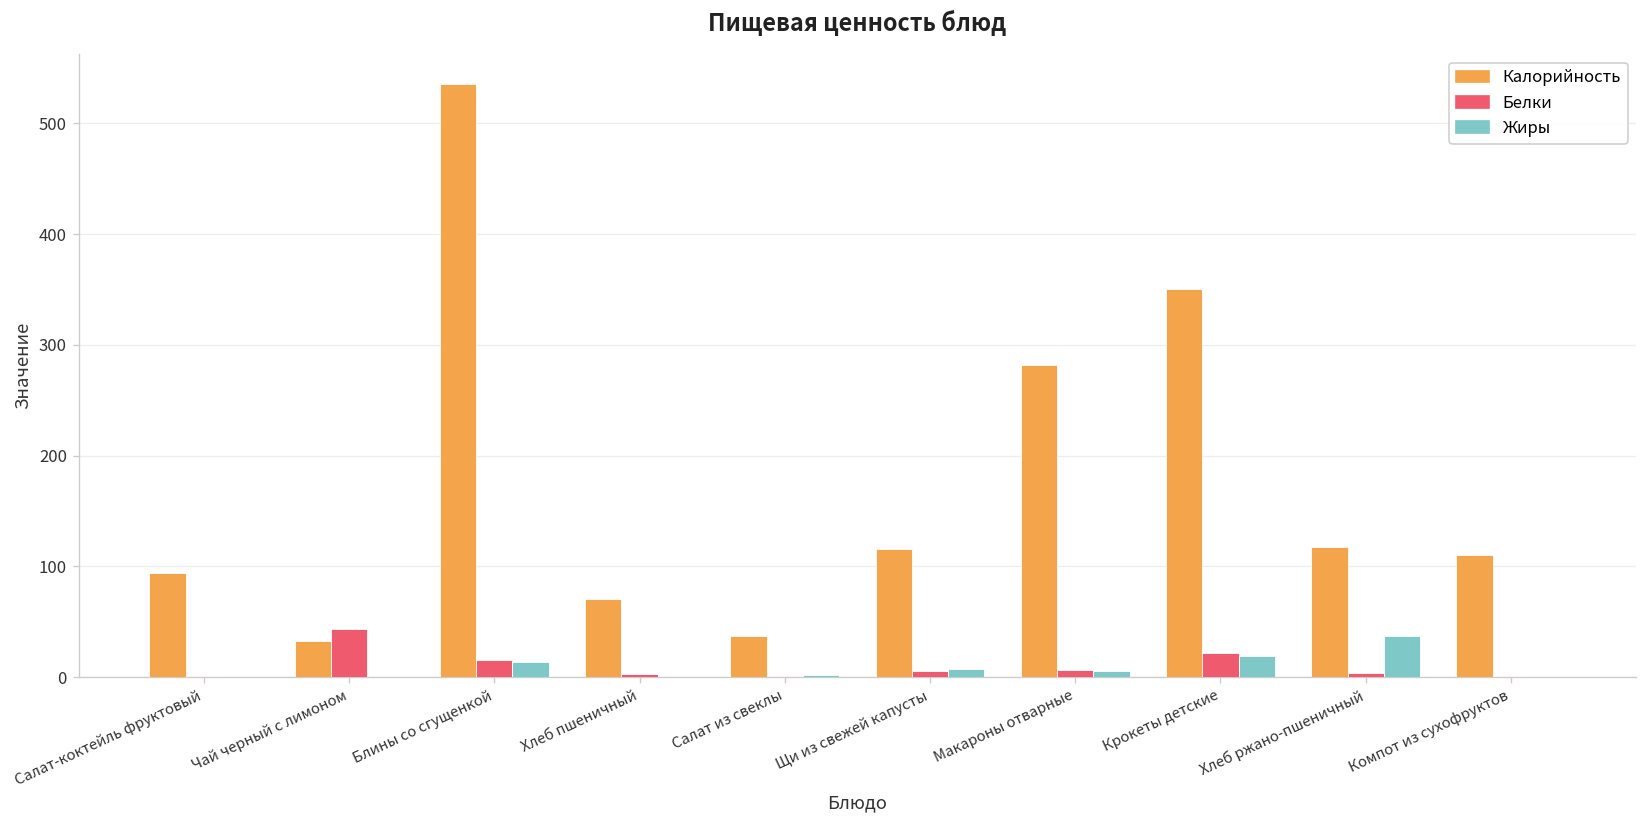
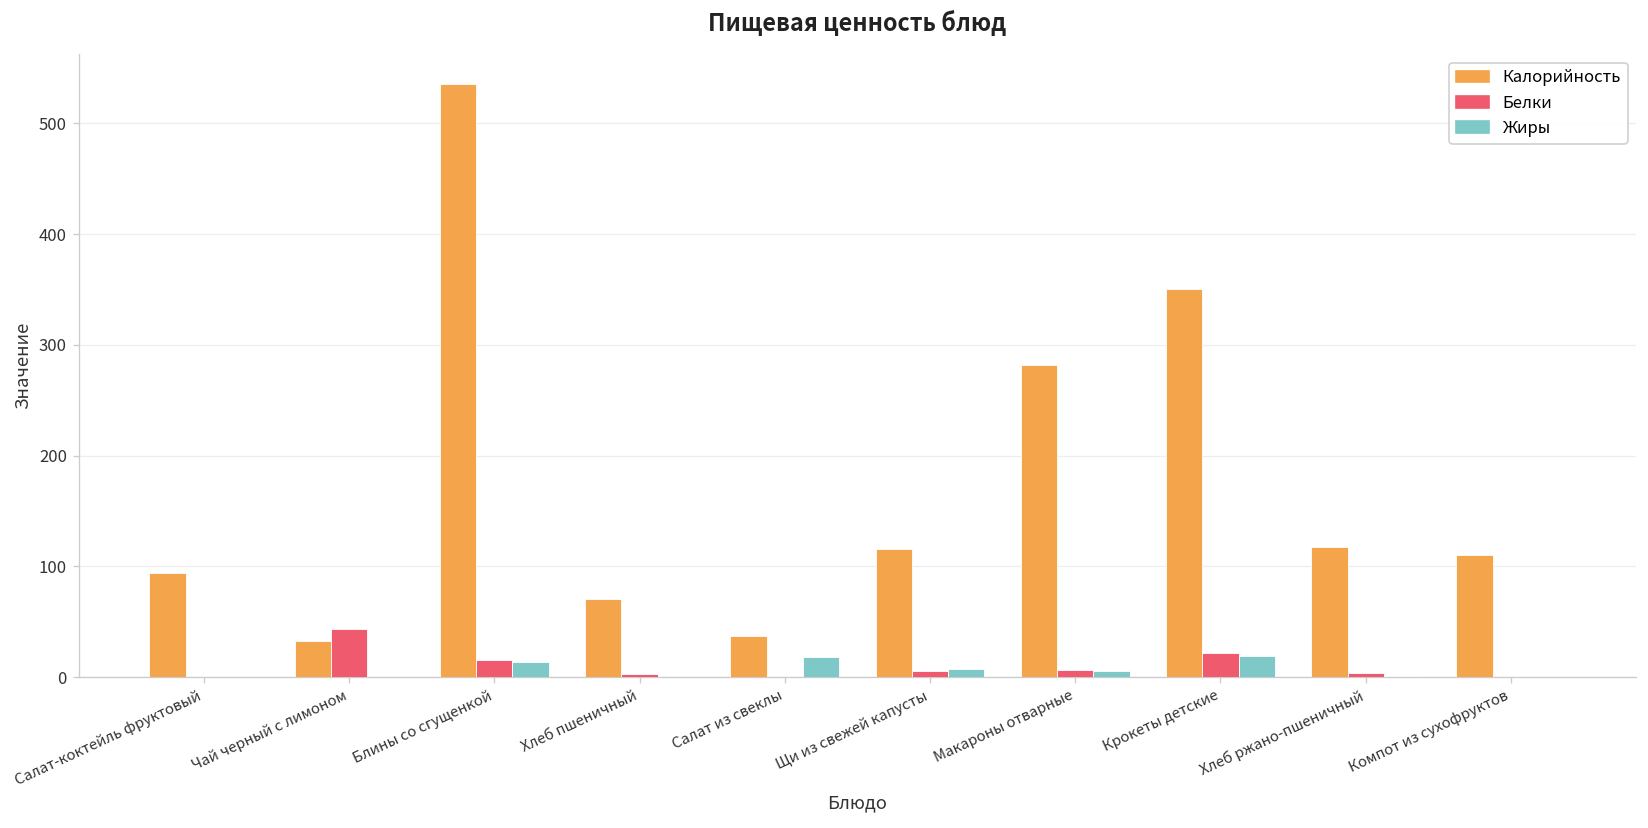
  {
    "Калорийность": {
      "Салат-коктейль фруктовый": 90,
      "Чай черный с лимоном": 30,
      "Блины со сгущенкой": 540,
      "Хлеб пшеничный": 70,
      "Салат из свеклы": 40,
      "Щи из свежей капусты": 120,
      "Макароны отварные": 280,
      "Крокеты детские": 350,
      "Хлеб ржано-пшеничный": 120,
      "Компот из сухофруктов": 110
    },
    "Белки": {
      "Чай черный с лимоном": 40,
      "Блины со сгущенкой": 20,
      "Щи из свежей капусты": 10,
      "Макароны отварные": 10,
      "Крокеты детские": 20,
      "Хлеб ржано-пшеничный": 0
    },
    "Жиры": {
      "Блины со сгущенкой": 10,
-     "Салат из свеклы": 0,
+     "Салат из свеклы": 20,
      "Щи из свежей капусты": 10,
      "Макароны отварные": 10,
      "Крокеты детские": 20,
-     "Хлеб ржано-пшеничный": 40,
+     "Хлеб ржано-пшеничный": 0,
      "Компот из сухофруктов": 0
    }
  }
